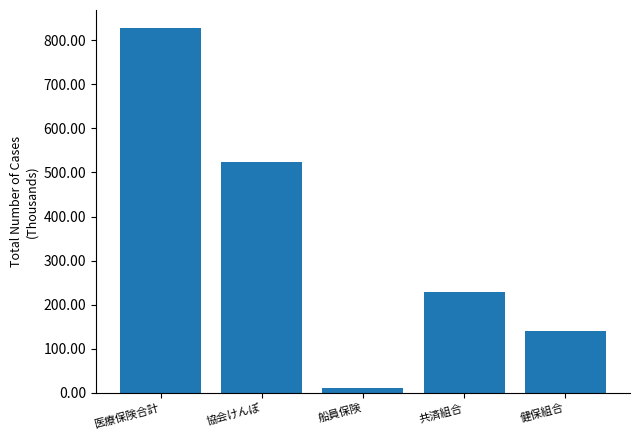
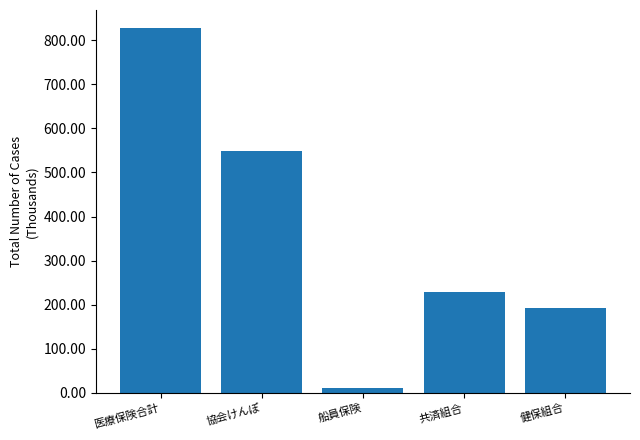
  {
    "医療保険合計": 830,
-   "協会けんぽ": 520,
+   "協会けんぽ": 550,
    "船員保険": 10,
    "共済組合": 230,
-   "健保組合": 140
+   "健保組合": 190
  }
